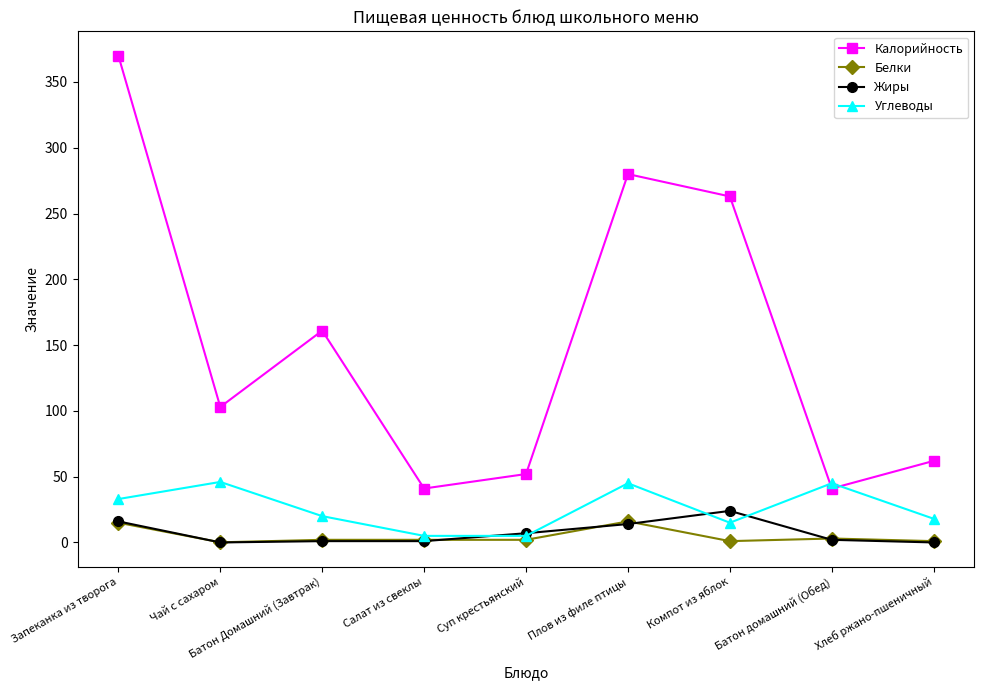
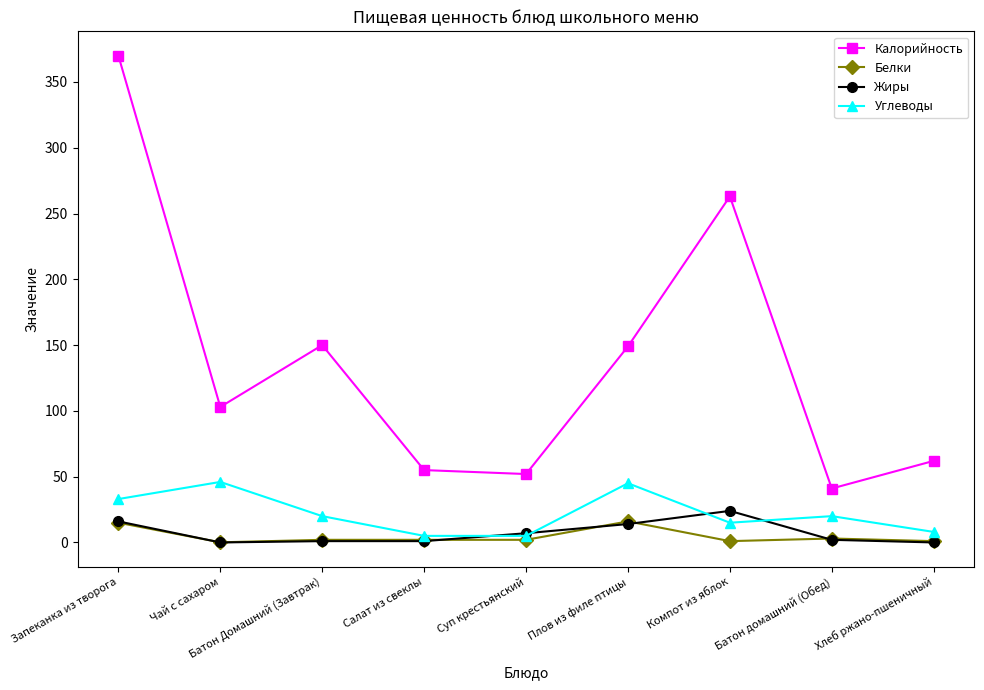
  {
    "Калорийность": {
      "Запеканка из творога": 370,
      "Чай с сахаром": 103,
-     "Батон Домашний (Завтрак)": 161,
-     "Салат из свеклы": 41,
+     "Батон Домашний (Завтрак)": 150,
+     "Салат из свеклы": 55,
      "Суп крестьянский": 52,
-     "Плов из филе птицы": 280,
+     "Плов из филе птицы": 149,
      "Компот из яблок": 263,
      "Батон домашний (Обед)": 41,
      "Хлеб ржано-пшеничный": 62
    },
    "Белки": {
      "Суп крестьянский": 2,
      "Плов из филе птицы": 16,
      "Компот из яблок": 1
    },
    "Жиры": {
      "Суп крестьянский": 7,
      "Плов из филе птицы": 14,
      "Компот из яблок": 24
    },
    "Углеводы": {
      "Запеканка из творога": 33,
      "Чай с сахаром": 46,
      "Батон Домашний (Завтрак)": 20,
      "Салат из свеклы": 5,
      "Суп крестьянский": 5,
      "Плов из филе птицы": 45,
      "Компот из яблок": 15,
-     "Батон домашний (Обед)": 45,
-     "Хлеб ржано-пшеничный": 18
+     "Батон домашний (Обед)": 20,
+     "Хлеб ржано-пшеничный": 8
    }
  }
